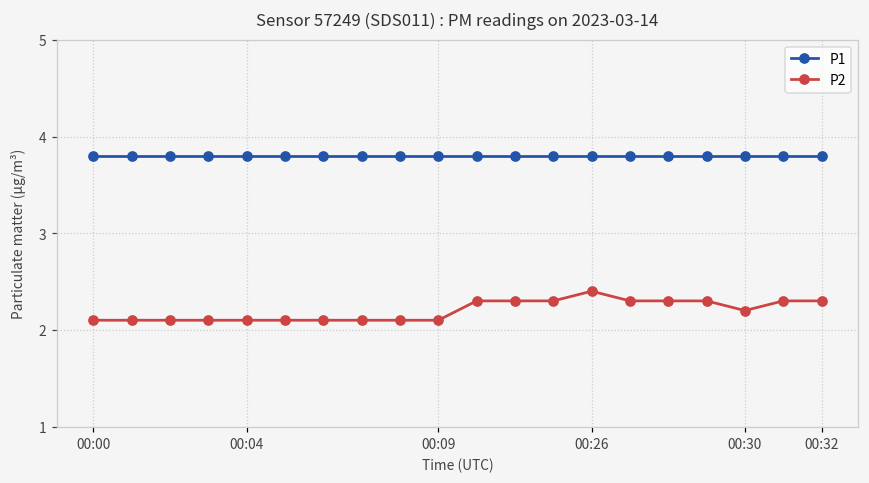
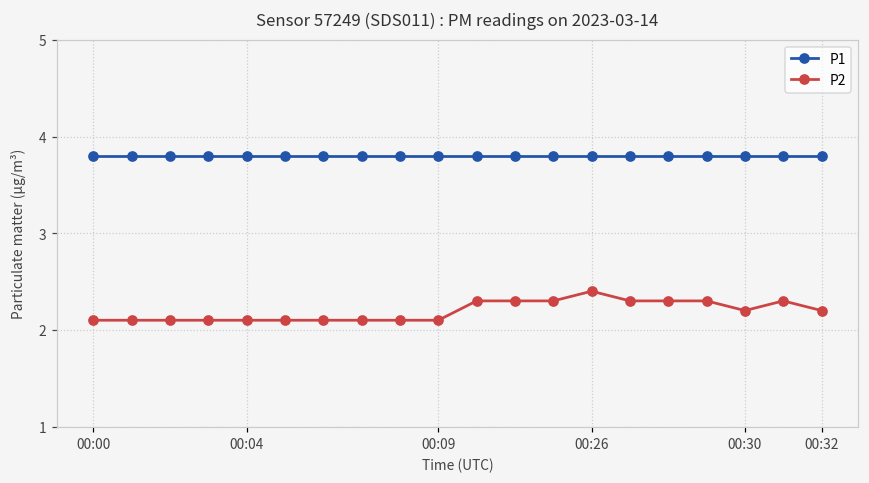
  {
    "P1": {
      "00:00": 3.8,
      "00:04": 3.8,
      "00:09": 3.8,
      "00:26": 3.8,
      "00:30": 3.8,
      "00:32": 3.8
    },
    "P2": {
      "00:00": 2.1,
      "00:04": 2.1,
      "00:09": 2.1,
      "00:26": 2.4,
      "00:30": 2.2,
-     "00:32": 2.3
+     "00:32": 2.2
    }
  }
